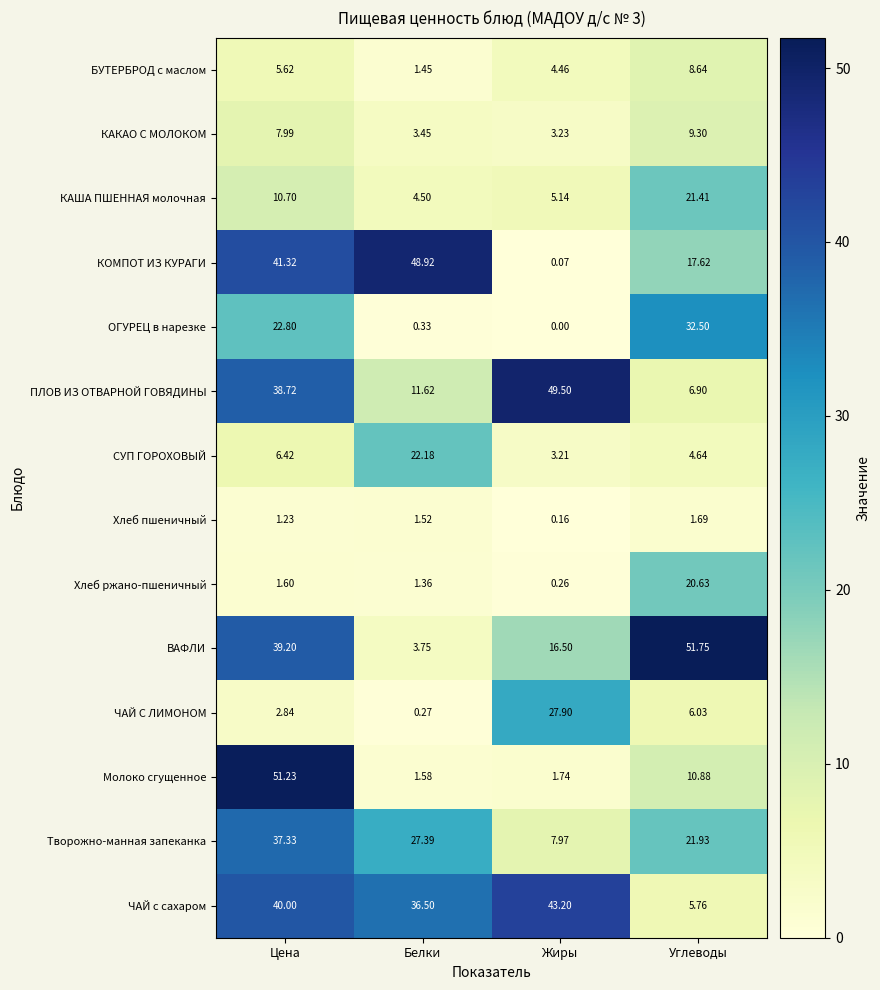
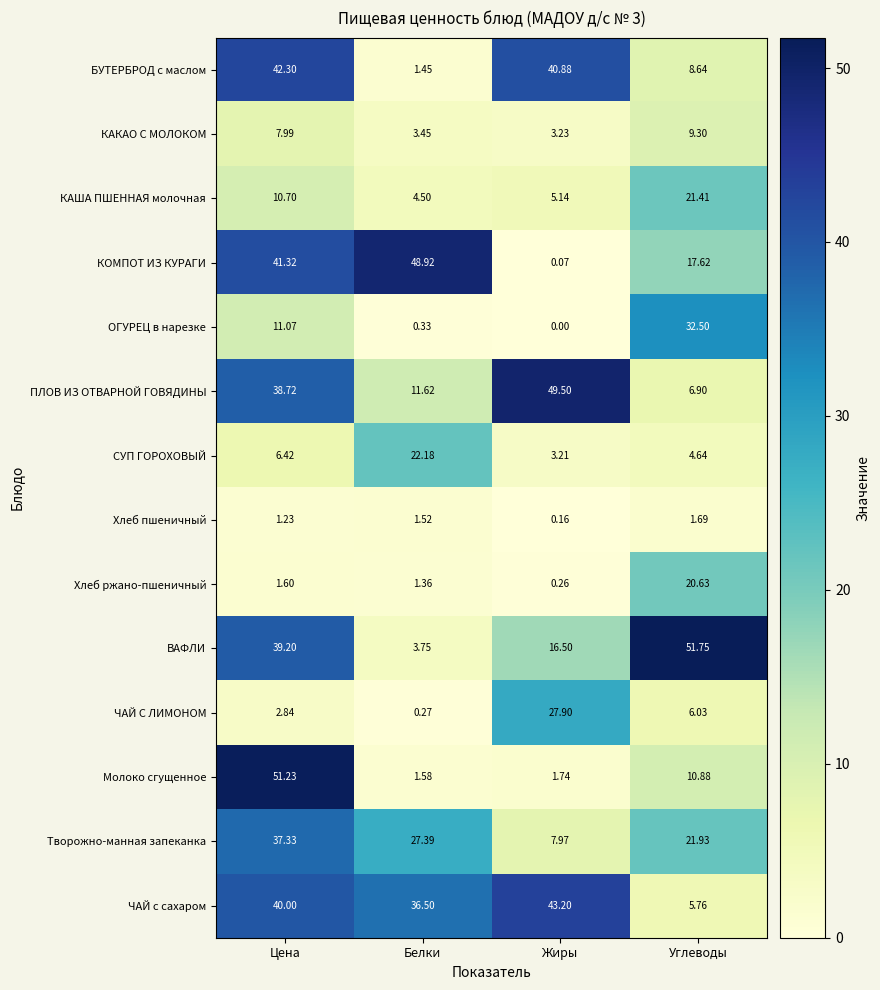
  {
    "БУТЕРБРОД с маслом": {
-     "Цена": 5.62,
+     "Цена": 42.30,
      "Белки": 1.45,
-     "Жиры": 4.46,
+     "Жиры": 40.88,
      "Углеводы": 8.64
    },
    "КАКАО С МОЛОКОМ": {
      "Цена": 7.99,
      "Белки": 3.45,
      "Жиры": 3.23,
      "Углеводы": 9.30
    },
    "КАША ПШЕННАЯ молочная": {
      "Цена": 10.70,
      "Белки": 4.50,
      "Жиры": 5.14,
      "Углеводы": 21.41
    },
    "КОМПОТ ИЗ КУРАГИ": {
      "Цена": 41.32,
      "Белки": 48.92,
      "Жиры": 0.07,
      "Углеводы": 17.62
    },
    "ОГУРЕЦ в нарезке": {
-     "Цена": 22.80,
+     "Цена": 11.07,
      "Белки": 0.33,
      "Жиры": 0.00,
      "Углеводы": 32.50
    },
    "ПЛОВ ИЗ ОТВАРНОЙ ГОВЯДИНЫ": {
      "Цена": 38.72,
      "Белки": 11.62,
      "Жиры": 49.50,
      "Углеводы": 6.90
    },
    "СУП ГОРОХОВЫЙ": {
      "Цена": 6.42,
      "Белки": 22.18,
      "Жиры": 3.21,
      "Углеводы": 4.64
    },
    "Хлеб пшеничный": {
      "Цена": 1.23,
      "Белки": 1.52,
      "Жиры": 0.16,
      "Углеводы": 1.69
    },
    "Хлеб ржано-пшеничный": {
      "Цена": 1.60,
      "Белки": 1.36,
      "Жиры": 0.26,
      "Углеводы": 20.63
    },
    "ВАФЛИ": {
      "Цена": 39.20,
      "Белки": 3.75,
      "Жиры": 16.50,
      "Углеводы": 51.75
    },
    "ЧАЙ С ЛИМОНОМ": {
      "Цена": 2.84,
      "Белки": 0.27,
      "Жиры": 27.90,
      "Углеводы": 6.03
    },
    "Молоко сгущенное": {
      "Цена": 51.23,
      "Белки": 1.58,
      "Жиры": 1.74,
      "Углеводы": 10.88
    },
    "Творожно-манная запеканка": {
      "Цена": 37.33,
      "Белки": 27.39,
      "Жиры": 7.97,
      "Углеводы": 21.93
    },
    "ЧАЙ с сахаром": {
      "Цена": 40.00,
      "Белки": 36.50,
      "Жиры": 43.20,
      "Углеводы": 5.76
    }
  }
